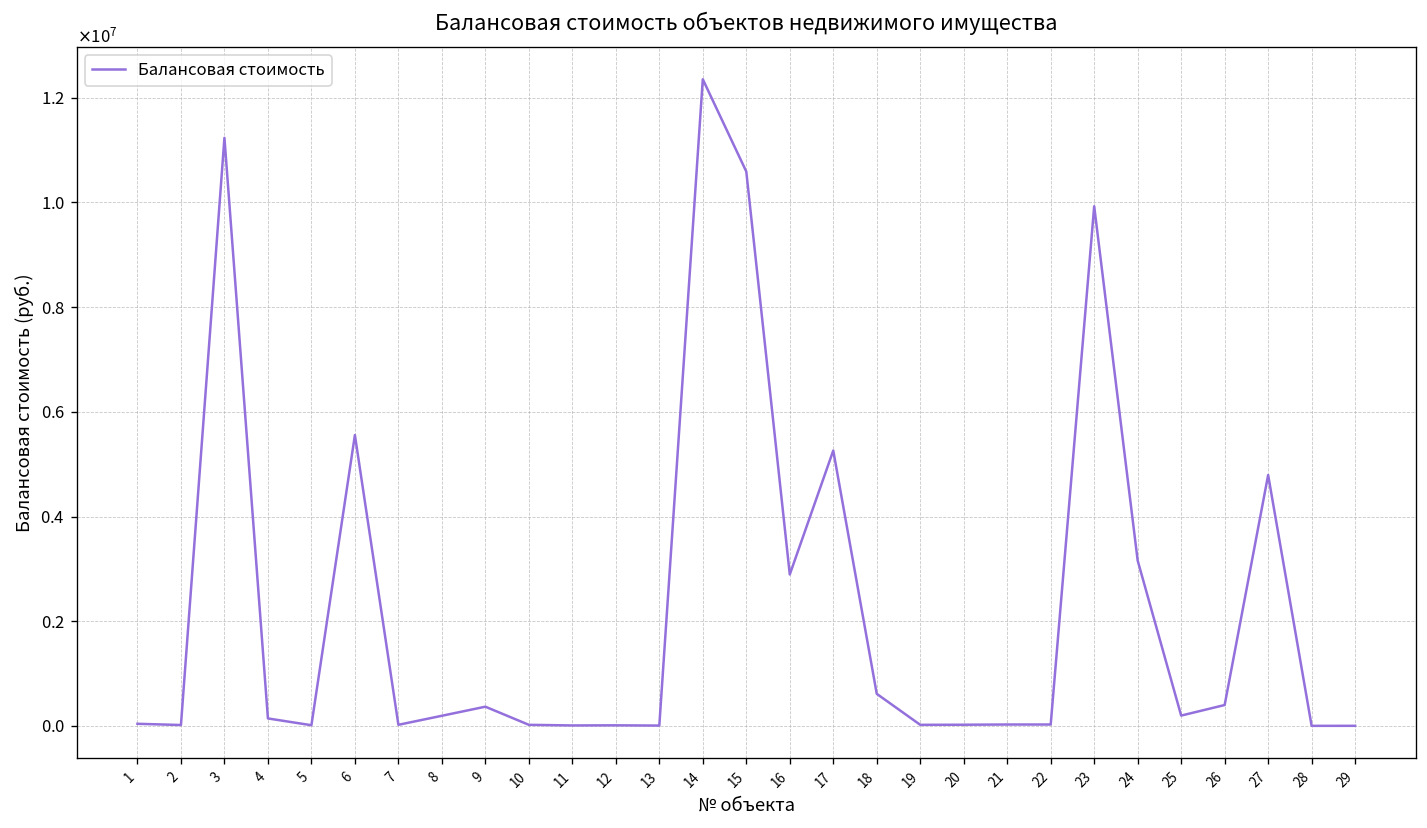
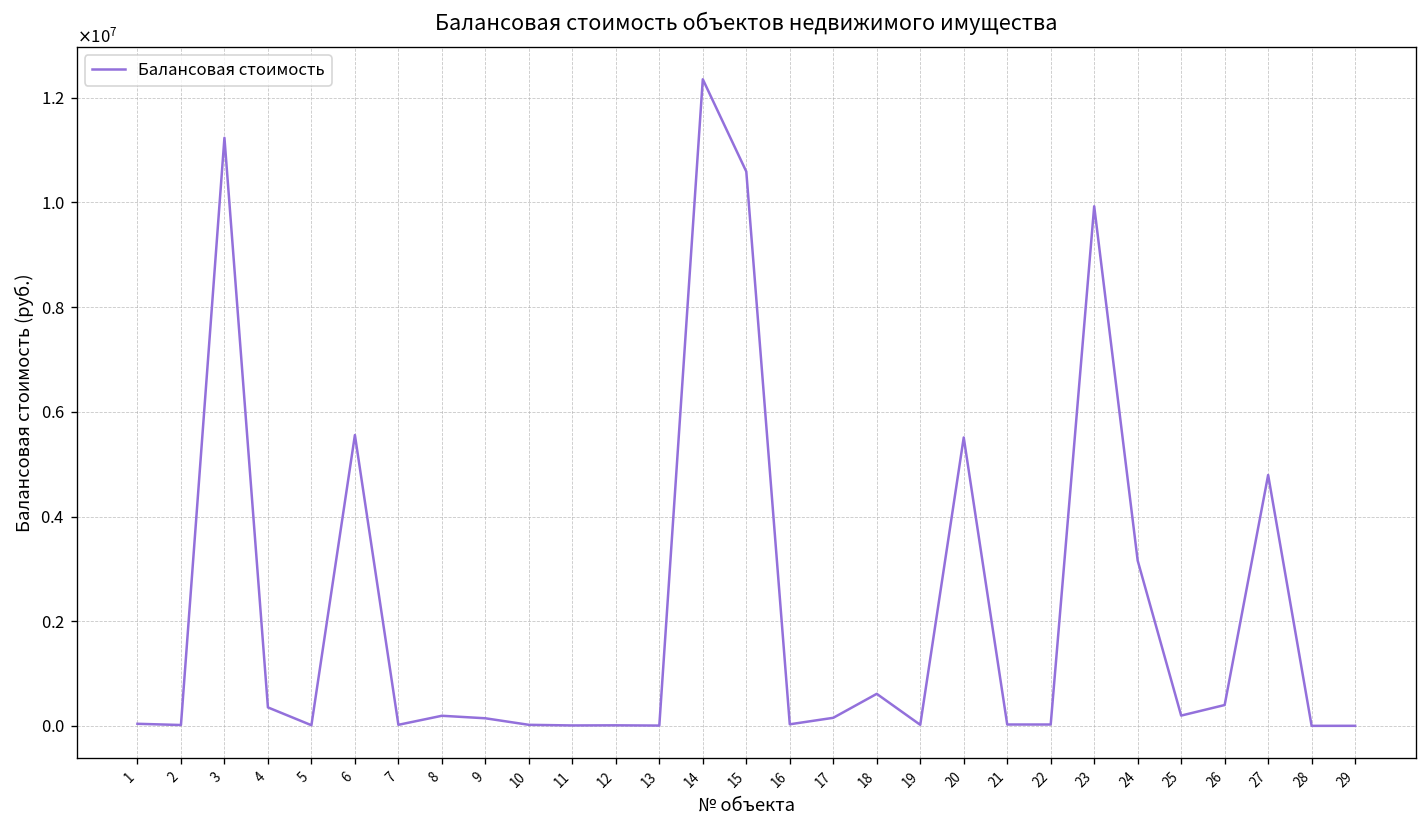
  {
    "1": 0,
    "2": 0,
    "3": 11200000,
-   "4": 100000,
+   "4": 400000,
    "5": 0,
    "6": 5600000,
    "7": 0,
    "8": 200000,
-   "9": 400000,
+   "9": 100000,
    "10": 0,
    "11": 0,
    "12": 0,
    "13": 0,
    "14": 12400000,
    "15": 10600000,
-   "16": 2900000,
-   "17": 5300000,
+   "16": 0,
+   "17": 200000,
    "18": 600000,
    "19": 0,
-   "20": 0,
+   "20": 5500000,
    "21": 0,
    "22": 0,
    "23": 9900000,
    "24": 3200000,
    "25": 200000,
    "26": 400000,
    "27": 4800000,
    "28": 0,
    "29": 0
  }
